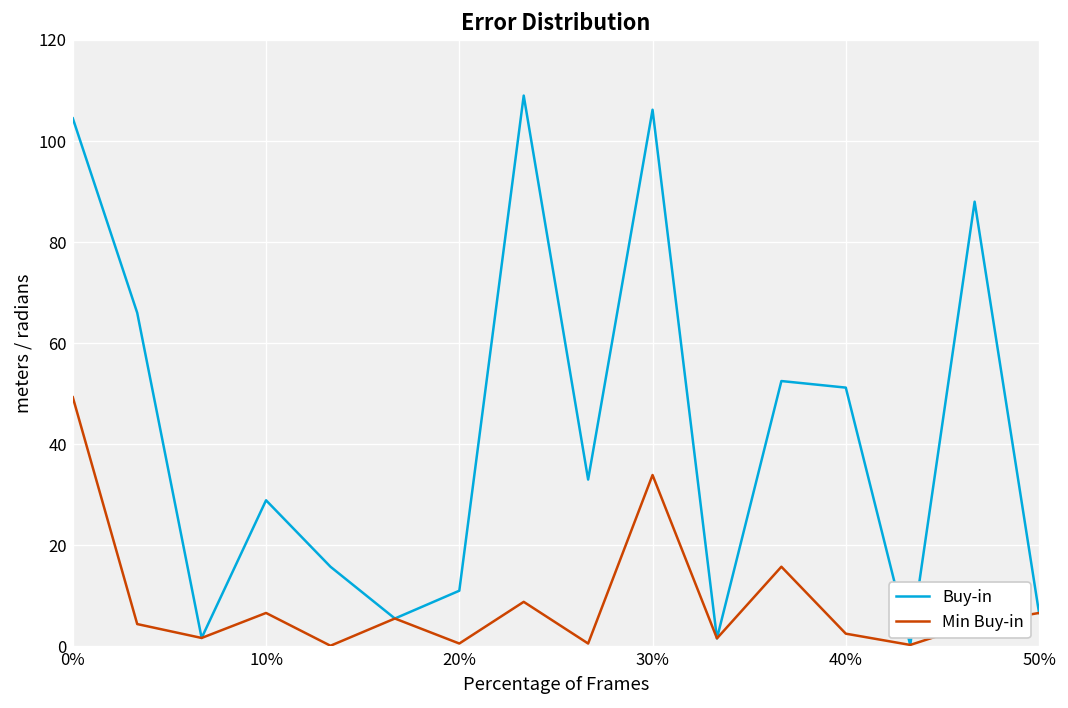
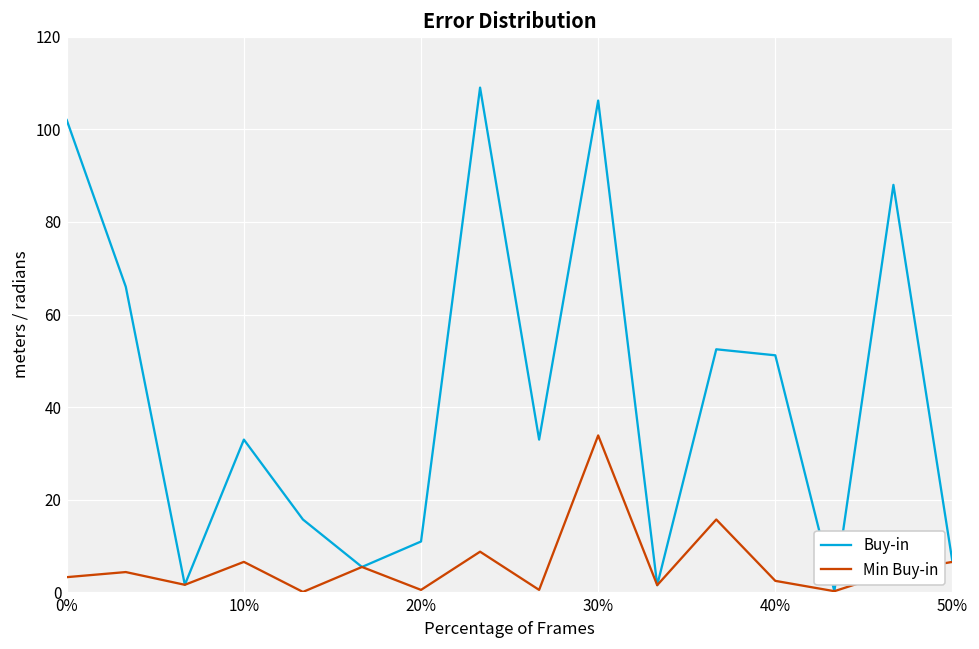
  {
    "Buy-in": {
-     "0%": 105,
-     "10%": 29,
+     "0%": 102,
+     "10%": 33,
      "20%": 11,
      "30%": 106,
      "40%": 51
    },
    "Min Buy-in": {
-     "0%": 49,
+     "0%": 3,
      "10%": 7,
      "20%": 1,
      "30%": 34,
      "40%": 3
    }
  }
